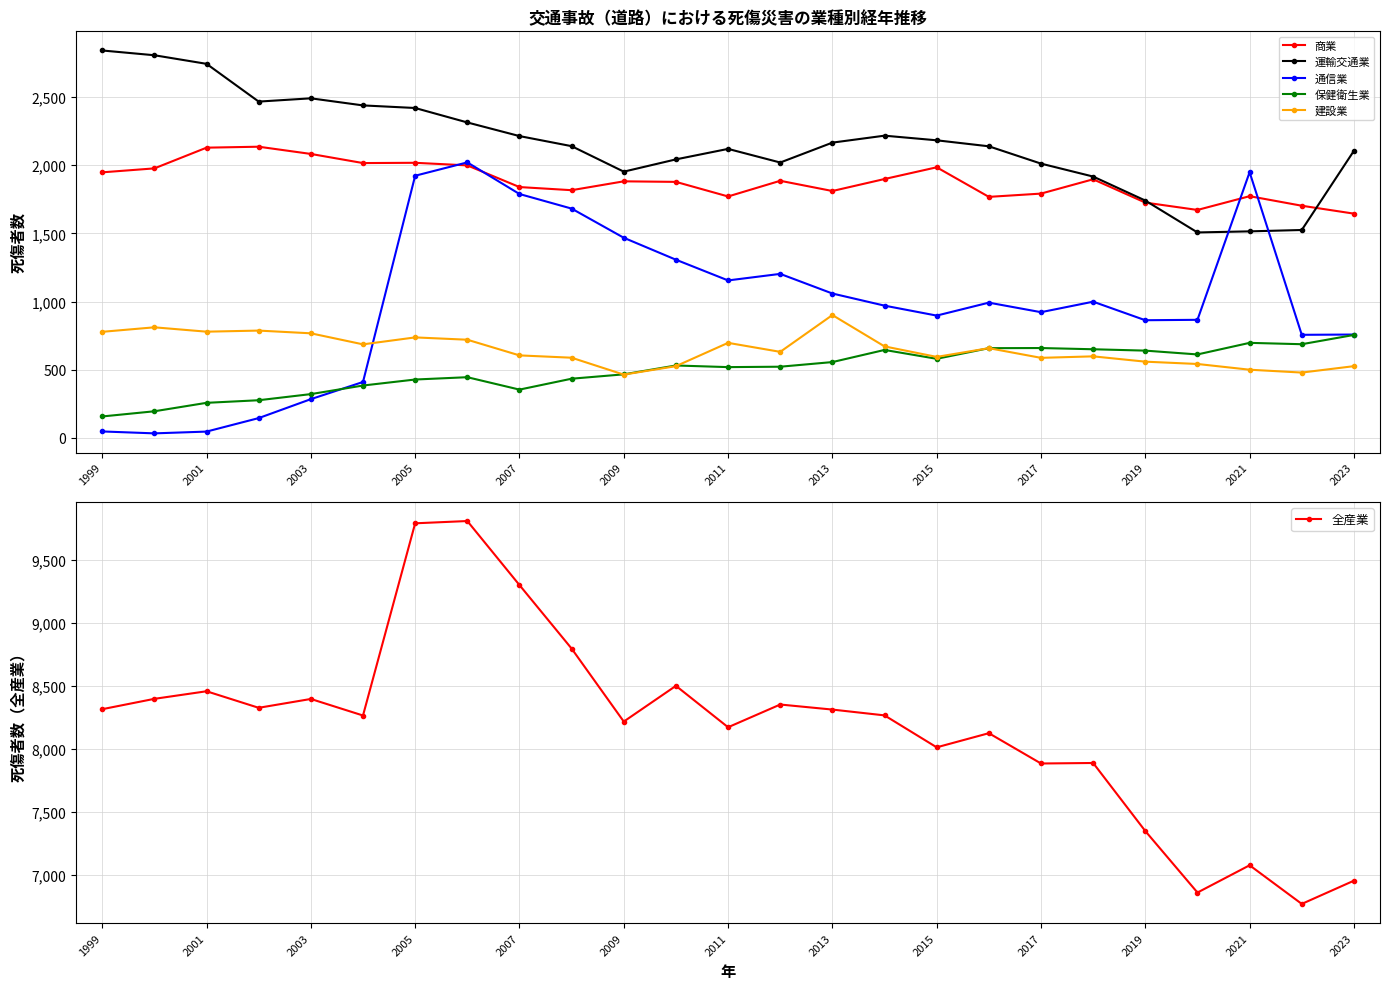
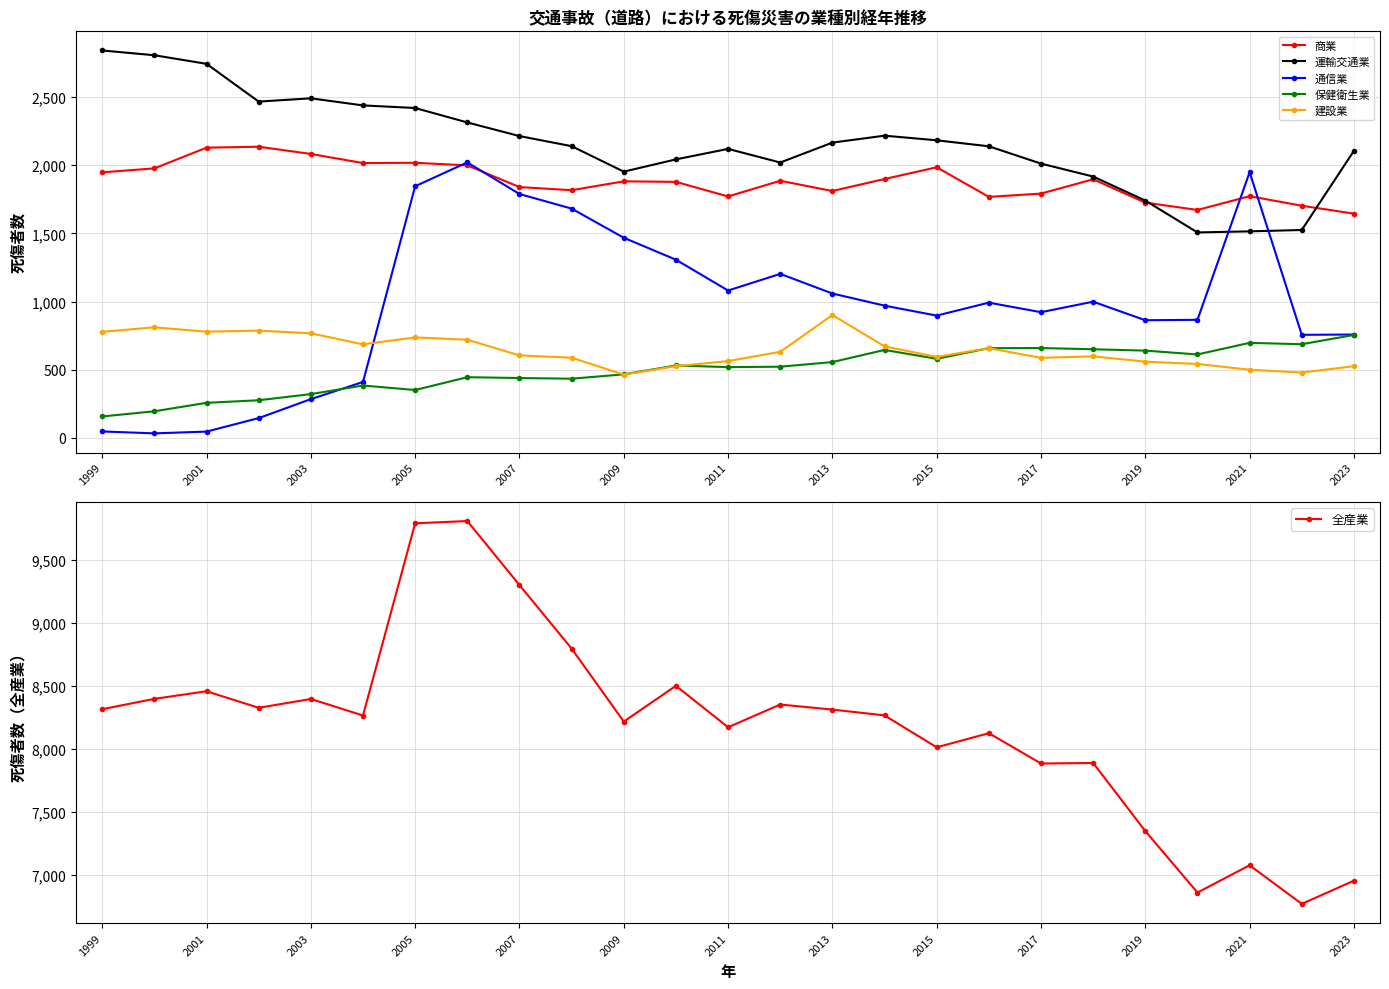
  {
    "交通事故（道路）における死傷災害の業種別経年推移": {
      "商業": {
        "1999": "1,950",
        "2001": "2,130",
        "2003": "2,080",
        "2005": "2,020",
        "2007": "1,840",
        "2009": "1,880",
        "2011": "1,770",
        "2013": "1,810",
        "2015": "1,990",
        "2017": "1,790",
        "2021": "1,770",
        "2023": "1,650"
      },
      "運輸交通業": {
        "1999": "2,840",
        "2001": "2,740",
        "2003": "2,490",
        "2005": "2,420",
        "2007": "2,210",
        "2009": "1,950",
        "2011": "2,120",
        "2013": "2,170",
        "2015": "2,180",
        "2017": "2,010",
        "2021": "1,520",
        "2023": "2,110"
      },
      "通信業": {
        "1999": "50",
        "2001": "50",
        "2003": "280",
-       "2005": "1,920",
+       "2005": "1,850",
        "2007": "1,790",
        "2009": "1,470",
-       "2011": "1,160",
+       "2011": "1,080",
        "2013": "1,060",
        "2015": "900",
        "2017": "920",
        "2019": "860",
        "2021": "1,950"
      },
      "保健衛生業": {
        "1999": "160",
        "2001": "260",
        "2003": "320",
-       "2005": "430",
-       "2007": "350",
+       "2005": "350",
+       "2007": "440",
        "2011": "520",
        "2013": "560",
        "2017": "660",
        "2019": "640",
        "2021": "700"
      },
      "建設業": {
        "1999": "780",
        "2001": "780",
        "2003": "770",
        "2005": "740",
        "2007": "610",
-       "2011": "700",
+       "2011": "560",
        "2013": "900",
        "2017": "590",
        "2019": "560",
        "2021": "500",
        "2023": "530"
      }
    }
  }
